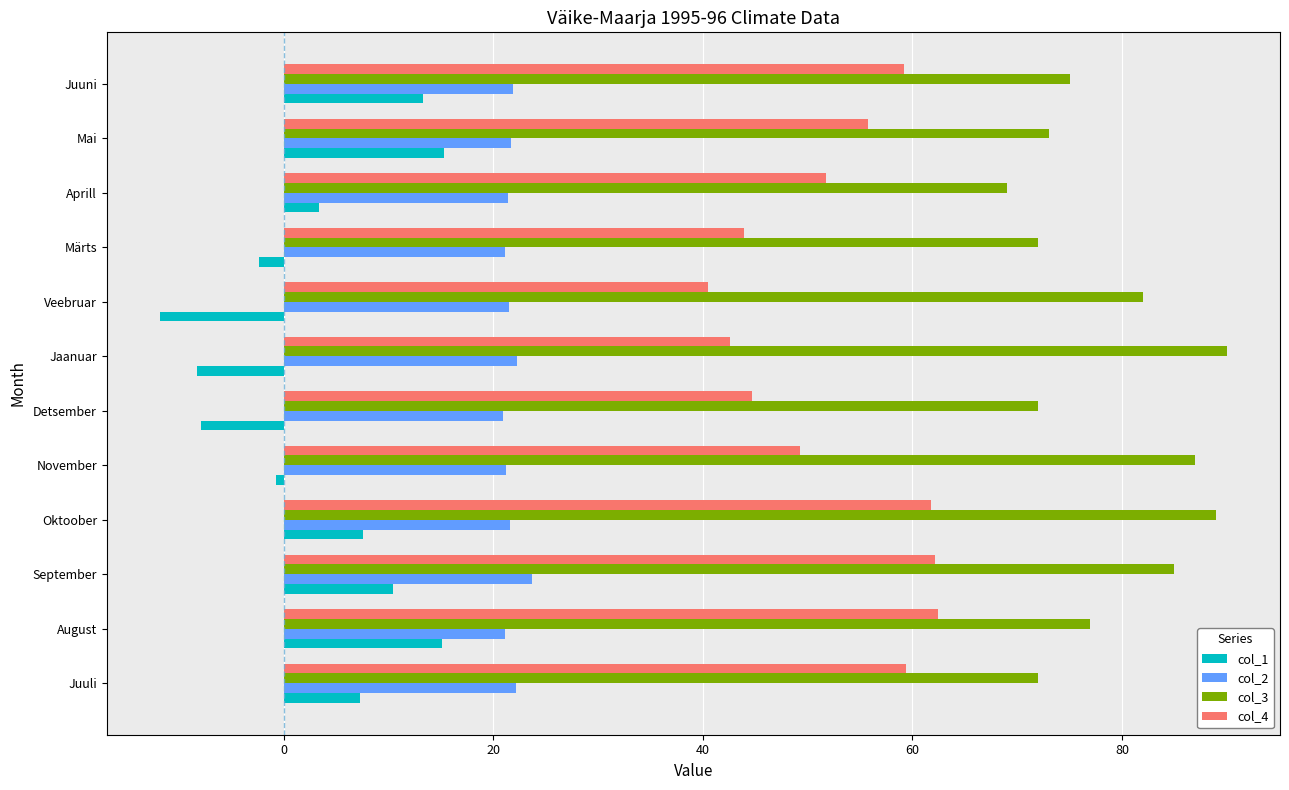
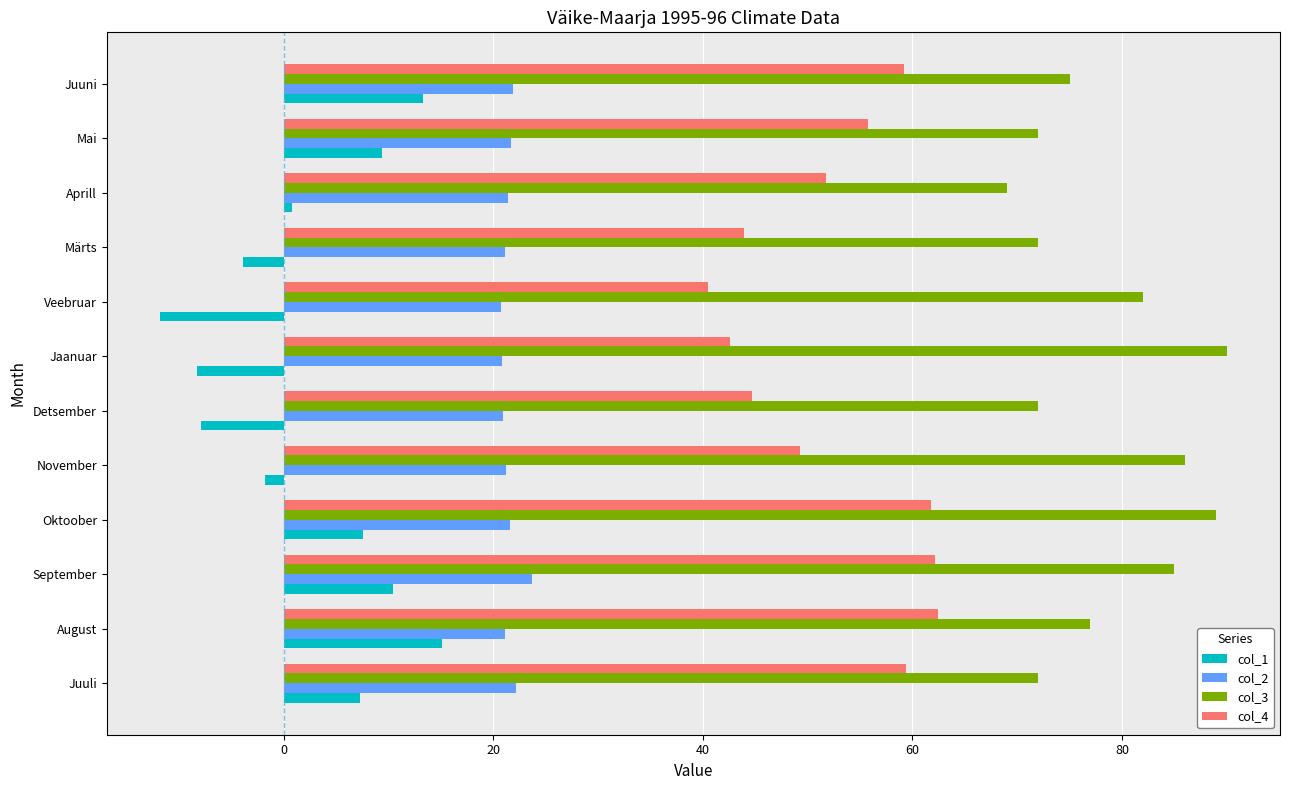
  {
    "col_1": {
      "Juuni": 13.3,
-     "Mai": 15.3,
-     "Aprill": 3.4,
-     "Märts": -2.4,
+     "Mai": 9.4,
+     "Aprill": 0.8,
+     "Märts": -3.9,
      "Veebruar": -11.8,
      "Jaanuar": -8.3,
      "Detsember": -7.9,
-     "November": -0.7,
+     "November": -1.8,
      "Oktoober": 7.6,
      "September": 10.4,
      "August": 15.1,
      "Juuli": 7.3
    },
    "col_2": {
      "Juuni": 21.9,
      "Mai": 21.7,
      "Aprill": 21.4,
      "Märts": 21.1,
-     "Veebruar": 21.5,
-     "Jaanuar": 22.3,
+     "Veebruar": 20.7,
+     "Jaanuar": 20.8,
      "Detsember": 20.9,
      "November": 21.2,
      "Oktoober": 21.6,
      "September": 23.7,
      "August": 21.1,
      "Juuli": 22.2
    },
    "col_3": {
      "Juuni": 75,
-     "Mai": 73,
+     "Mai": 72,
      "Aprill": 69,
      "Märts": 72,
      "Veebruar": 82,
      "Jaanuar": 90,
      "Detsember": 72,
-     "November": 87,
+     "November": 86,
      "Oktoober": 89,
      "September": 85,
      "August": 77,
      "Juuli": 72
    },
    "col_4": {
      "Juuni": 59.2,
      "Mai": 55.8,
      "Aprill": 51.8,
      "Märts": 43.9,
      "Veebruar": 40.5,
      "Jaanuar": 42.6,
      "Detsember": 44.7,
      "November": 49.3,
      "Oktoober": 61.8,
      "September": 62.2,
      "August": 62.4,
      "Juuli": 59.4
    }
  }
